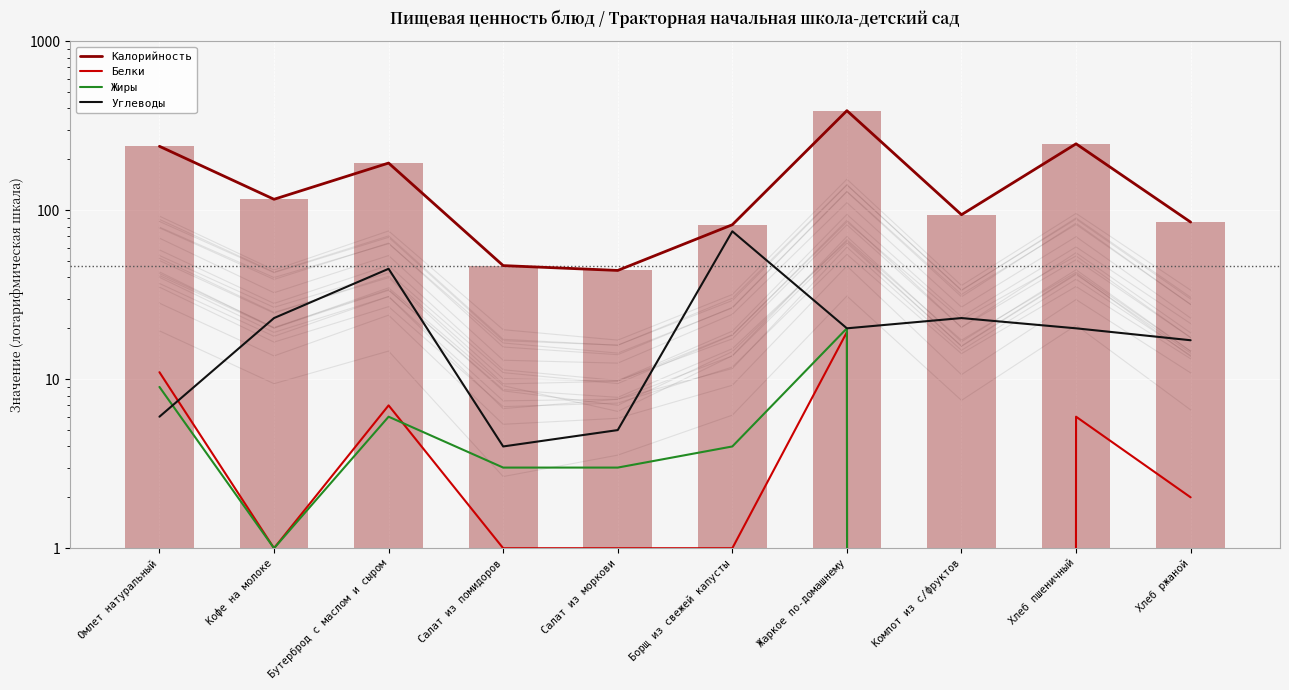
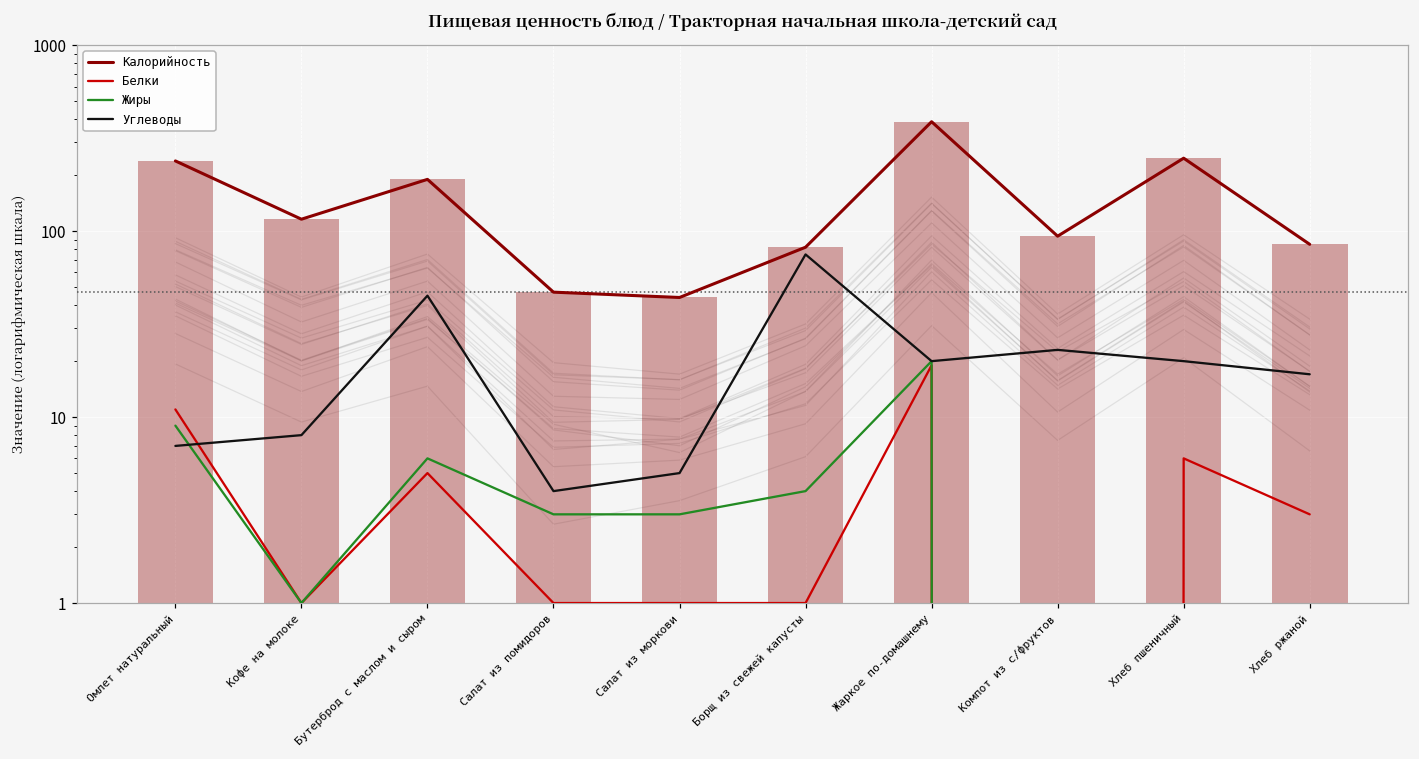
  {
    "Калорийность": {
      "Омлет натуральный": 240,
      "Кофе на молоке": 120,
      "Бутерброд с маслом и сыром": 190,
      "Салат из помидоров": 47,
      "Салат из моркови": 44,
      "Борщ из свежей капусты": 80,
      "Жаркое по-домашнему": 390,
      "Компот из с/фруктов": 90,
      "Хлеб пшеничный": 250,
      "Хлеб ржаной": 90
    },
    "Белки": {
      "Омлет натуральный": 11,
-     "Бутерброд с маслом и сыром": 7,
+     "Бутерброд с маслом и сыром": 5,
      "Салат из помидоров": 1,
      "Салат из моркови": 1,
      "Борщ из свежей капусты": 1,
      "Жаркое по-домашнему": 19,
      "Хлеб пшеничный": 6,
-     "Хлеб ржаной": 2
+     "Хлеб ржаной": 3
    },
    "Жиры": {
      "Омлет натуральный": 9,
      "Бутерброд с маслом и сыром": 6,
      "Салат из помидоров": 3,
      "Салат из моркови": 3,
      "Борщ из свежей капусты": 4
    },
    "Углеводы": {
-     "Омлет натуральный": 6,
-     "Кофе на молоке": 23,
+     "Омлет натуральный": 7,
+     "Кофе на молоке": 8,
      "Бутерброд с маслом и сыром": 45,
      "Салат из помидоров": 4,
      "Салат из моркови": 5,
      "Борщ из свежей капусты": 80,
      "Хлеб пшеничный": 20
    }
  }
